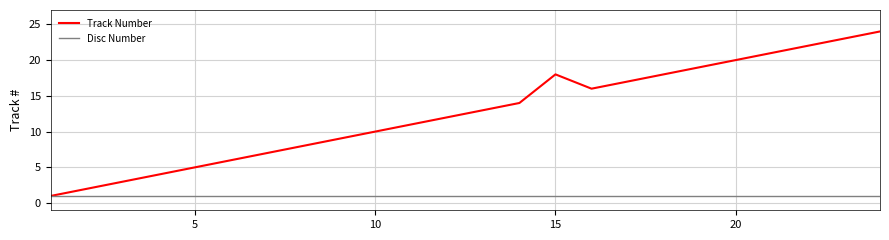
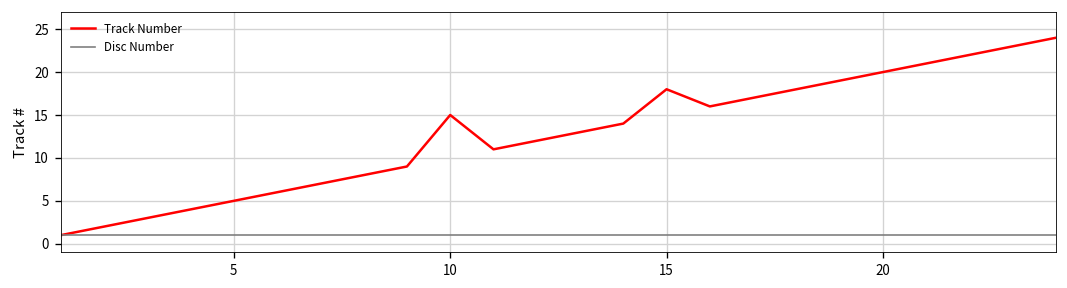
  {
    "Track Number": {
      "5": 5,
-     "10": 10,
+     "10": 15,
      "15": 18,
      "20": 20
    },
    "Disc Number": {
      "5": 1,
      "10": 1,
      "15": 1,
      "20": 1
    }
  }
